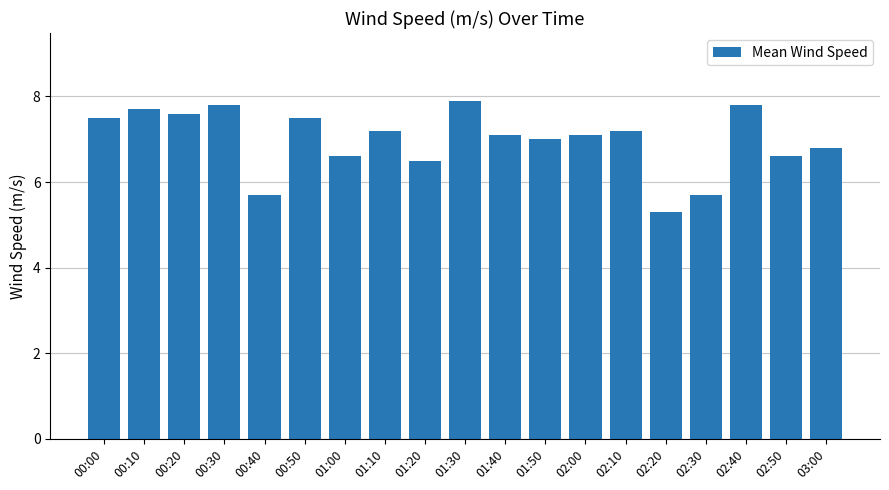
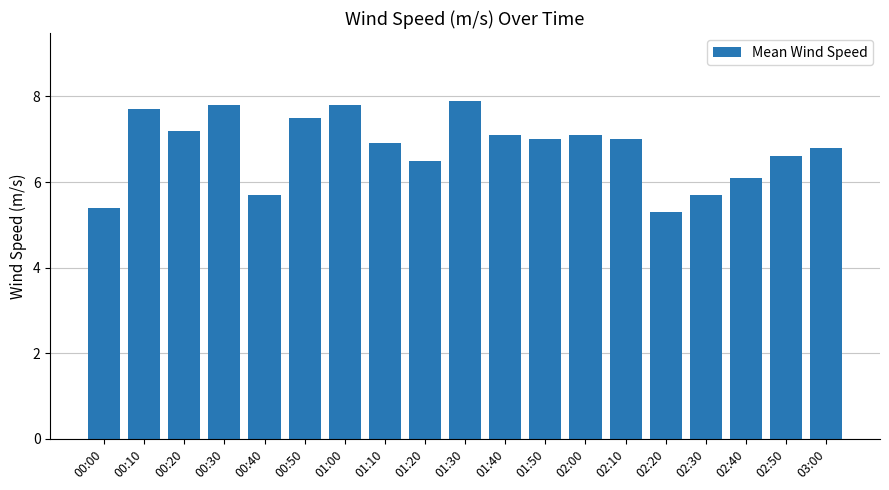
  {
-   "00:00": 7.5,
+   "00:00": 5.4,
    "00:10": 7.7,
-   "00:20": 7.6,
+   "00:20": 7.2,
    "00:30": 7.8,
    "00:40": 5.7,
    "00:50": 7.5,
-   "01:00": 6.6,
-   "01:10": 7.2,
+   "01:00": 7.8,
+   "01:10": 6.9,
    "01:20": 6.5,
    "01:30": 7.9,
    "01:40": 7.1,
    "01:50": 7.0,
    "02:00": 7.1,
-   "02:10": 7.2,
+   "02:10": 7.0,
    "02:20": 5.3,
    "02:30": 5.7,
-   "02:40": 7.8,
+   "02:40": 6.1,
    "02:50": 6.6,
    "03:00": 6.8
  }
